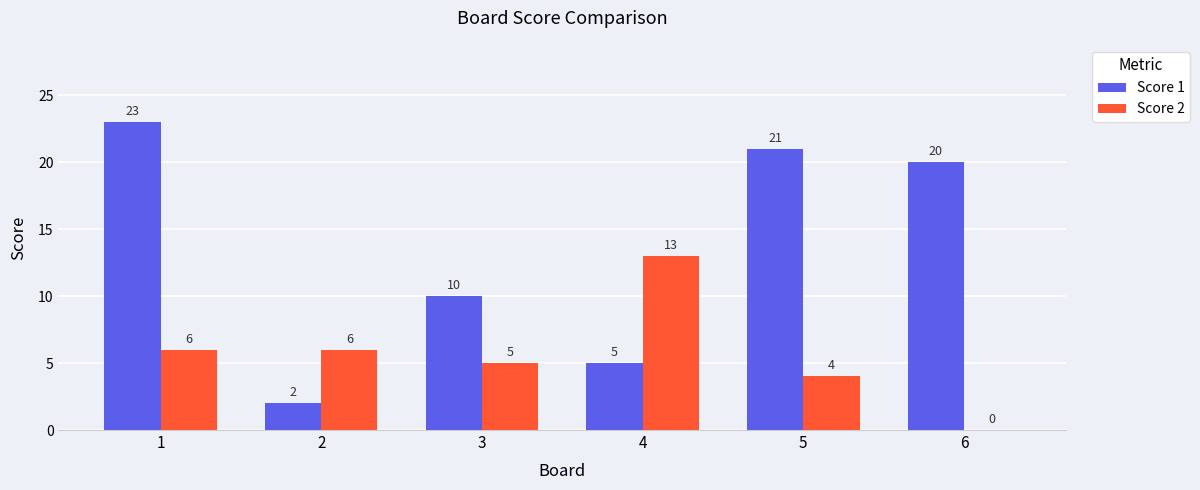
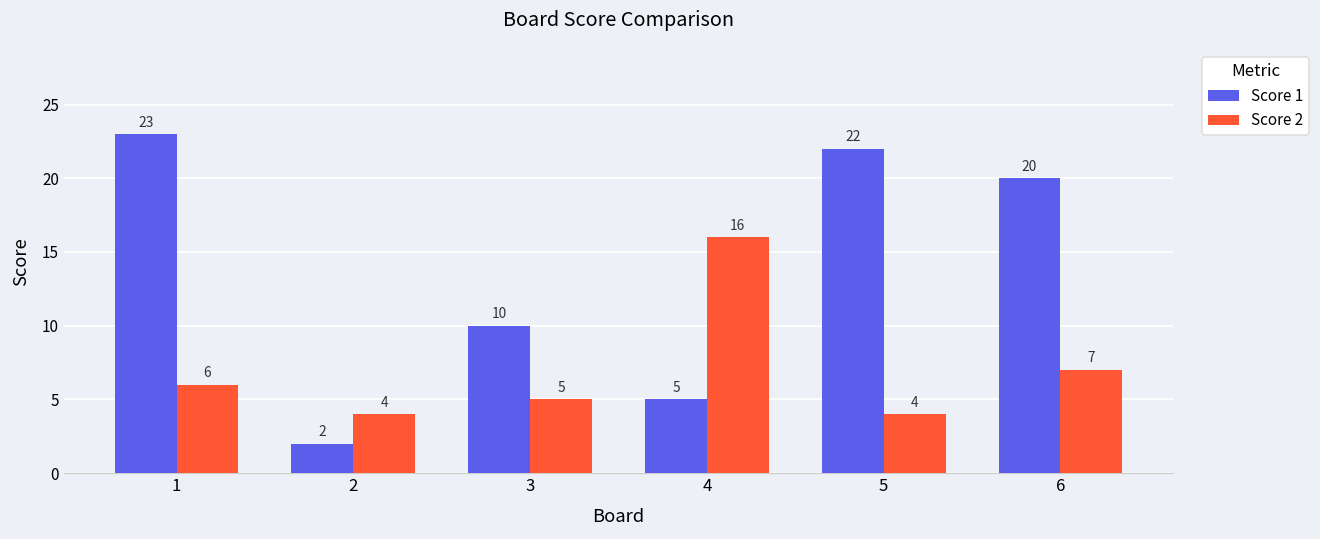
  {
    "Score 1": {
      "1": 23,
      "2": 2,
      "3": 10,
      "4": 5,
-     "5": 21,
+     "5": 22,
      "6": 20
    },
    "Score 2": {
      "1": 6,
-     "2": 6,
+     "2": 4,
      "3": 5,
-     "4": 13,
+     "4": 16,
      "5": 4,
-     "6": 0
+     "6": 7
    }
  }
